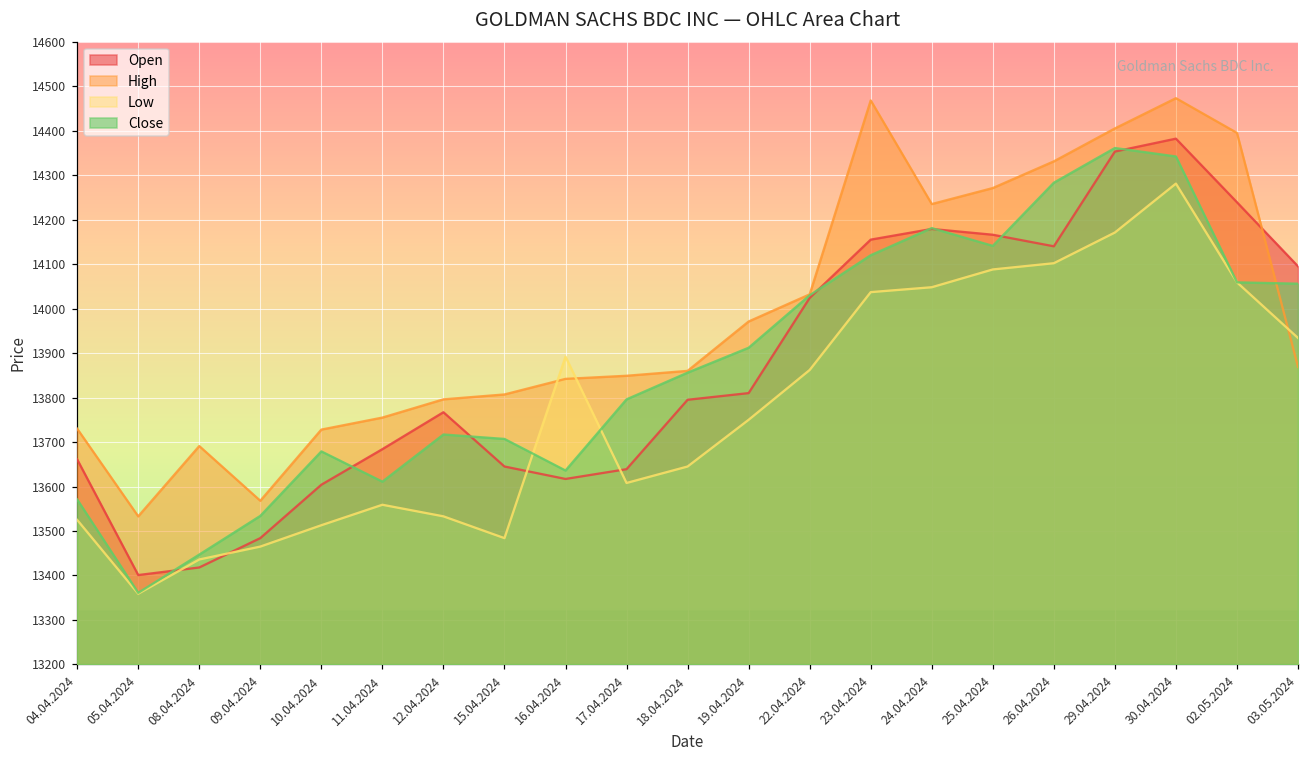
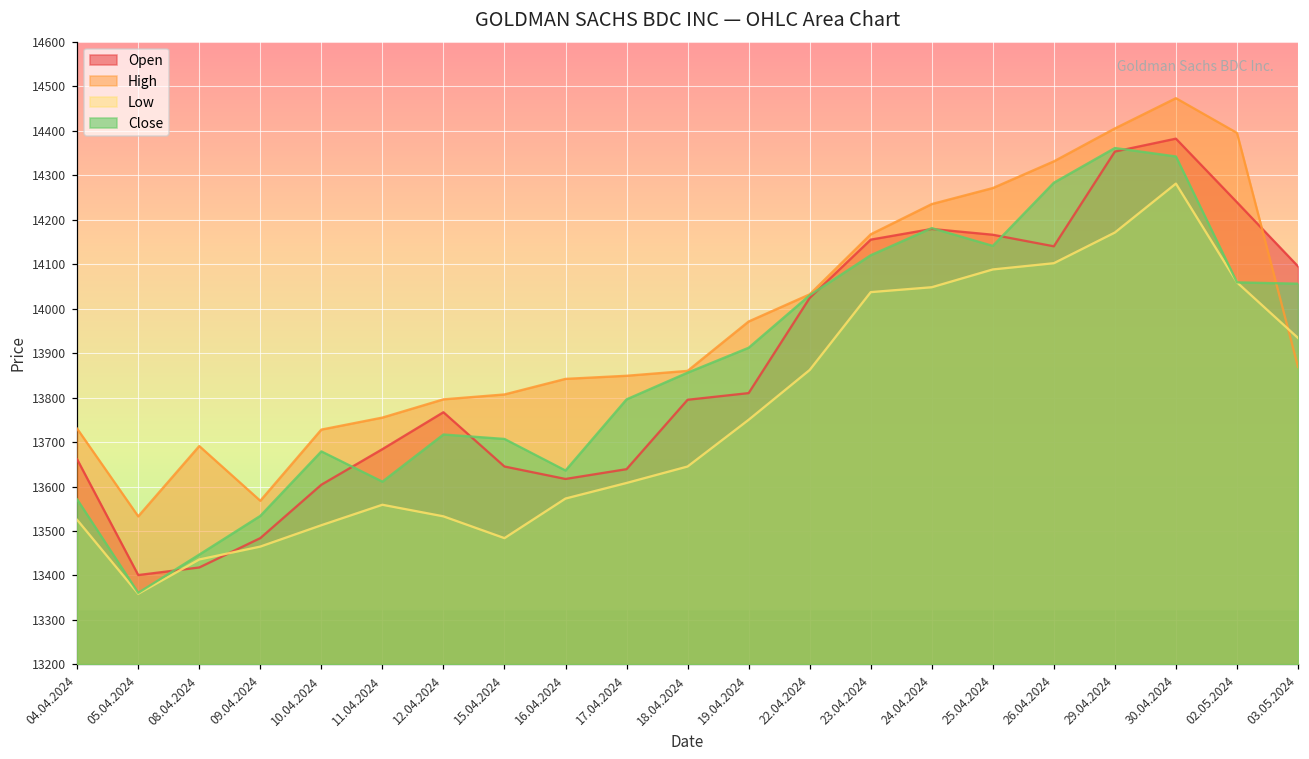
  {
    "Open": {
      "04.04.2024": 13660,
      "05.04.2024": 13400,
      "08.04.2024": 13420,
      "09.04.2024": 13480,
      "10.04.2024": 13600,
      "11.04.2024": 13680,
      "12.04.2024": 13770,
      "15.04.2024": 13650,
      "16.04.2024": 13620,
      "17.04.2024": 13640,
      "18.04.2024": 13800,
      "19.04.2024": 13810,
      "23.04.2024": 14160,
      "25.04.2024": 14170,
      "26.04.2024": 14140,
      "29.04.2024": 14350,
      "30.04.2024": 14380,
      "02.05.2024": 14240,
      "03.05.2024": 14100
    },
    "High": {
      "04.04.2024": 13730,
      "05.04.2024": 13530,
      "08.04.2024": 13690,
      "09.04.2024": 13570,
      "10.04.2024": 13730,
      "11.04.2024": 13760,
      "12.04.2024": 13800,
      "15.04.2024": 13810,
      "16.04.2024": 13840,
      "17.04.2024": 13850,
      "19.04.2024": 13970,
-     "23.04.2024": 14470,
+     "23.04.2024": 14170,
      "24.04.2024": 14240,
      "25.04.2024": 14270,
      "26.04.2024": 14330,
      "29.04.2024": 14410,
      "30.04.2024": 14470,
      "02.05.2024": 14400,
      "03.05.2024": 13870
    },
    "Low": {
      "04.04.2024": 13530,
      "08.04.2024": 13440,
      "09.04.2024": 13470,
      "10.04.2024": 13510,
      "11.04.2024": 13560,
      "12.04.2024": 13530,
      "15.04.2024": 13480,
-     "16.04.2024": 13890,
+     "16.04.2024": 13570,
      "17.04.2024": 13610,
      "18.04.2024": 13650,
      "19.04.2024": 13750,
      "22.04.2024": 13860,
      "23.04.2024": 14040,
      "24.04.2024": 14050,
      "25.04.2024": 14090,
      "26.04.2024": 14100,
      "29.04.2024": 14170,
      "30.04.2024": 14280,
      "03.05.2024": 13930
    },
    "Close": {
      "04.04.2024": 13570,
      "08.04.2024": 13450,
      "09.04.2024": 13530,
      "10.04.2024": 13680,
      "11.04.2024": 13610,
      "12.04.2024": 13720,
      "15.04.2024": 13710,
      "16.04.2024": 13640,
      "17.04.2024": 13800,
      "19.04.2024": 13910,
      "23.04.2024": 14120,
      "25.04.2024": 14140,
      "26.04.2024": 14280,
      "29.04.2024": 14360,
      "30.04.2024": 14340,
      "03.05.2024": 14060
    }
  }
